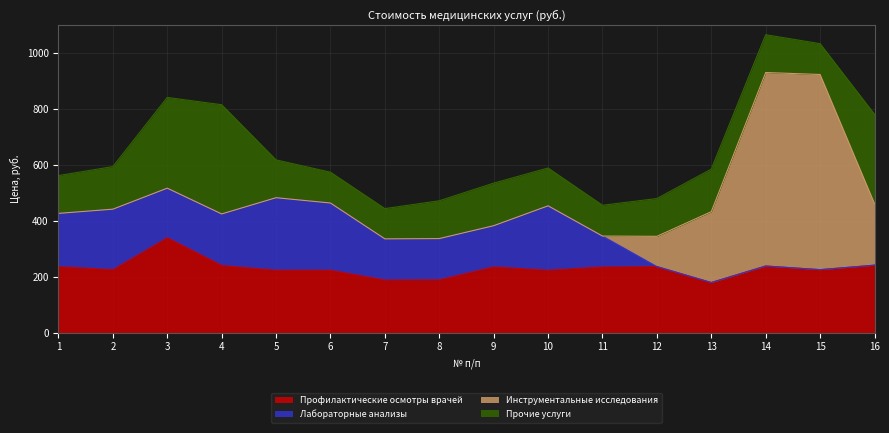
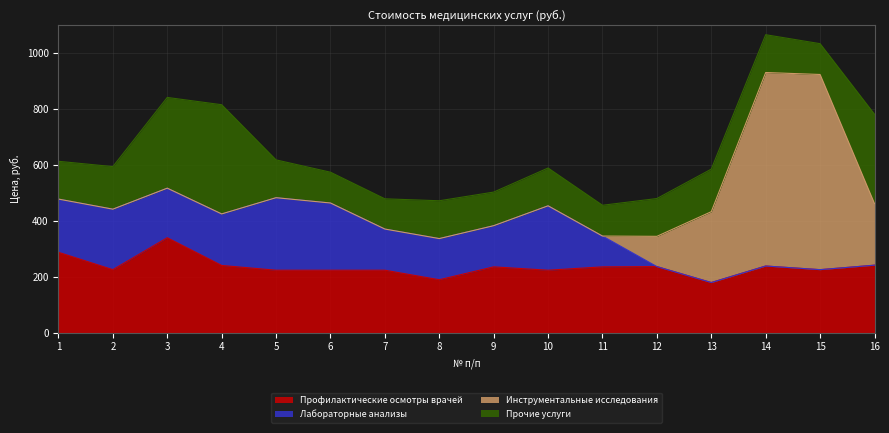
  {
    "Профилактические осмотры врачей": {
-     "1": 240,
+     "1": 290,
      "2": 230,
      "3": 340,
      "4": 240,
      "5": 220,
      "6": 220,
-     "7": 190,
+     "7": 220,
      "8": 190,
      "9": 240,
      "10": 220,
      "11": 240
    },
    "Инструментальные исследования": {
      "12": 110,
      "13": 250,
      "14": 690,
      "15": 700,
      "16": 220
    },
    "Прочие услуги": {
      "1": 140,
      "2": 150,
      "3": 320,
      "4": 390,
      "5": 140,
      "6": 110,
      "7": 110,
      "8": 140,
-     "9": 150,
+     "9": 120,
      "10": 140,
      "11": 110,
      "12": 140,
      "13": 150,
      "14": 140,
      "15": 110,
      "16": 320
    }
  }
